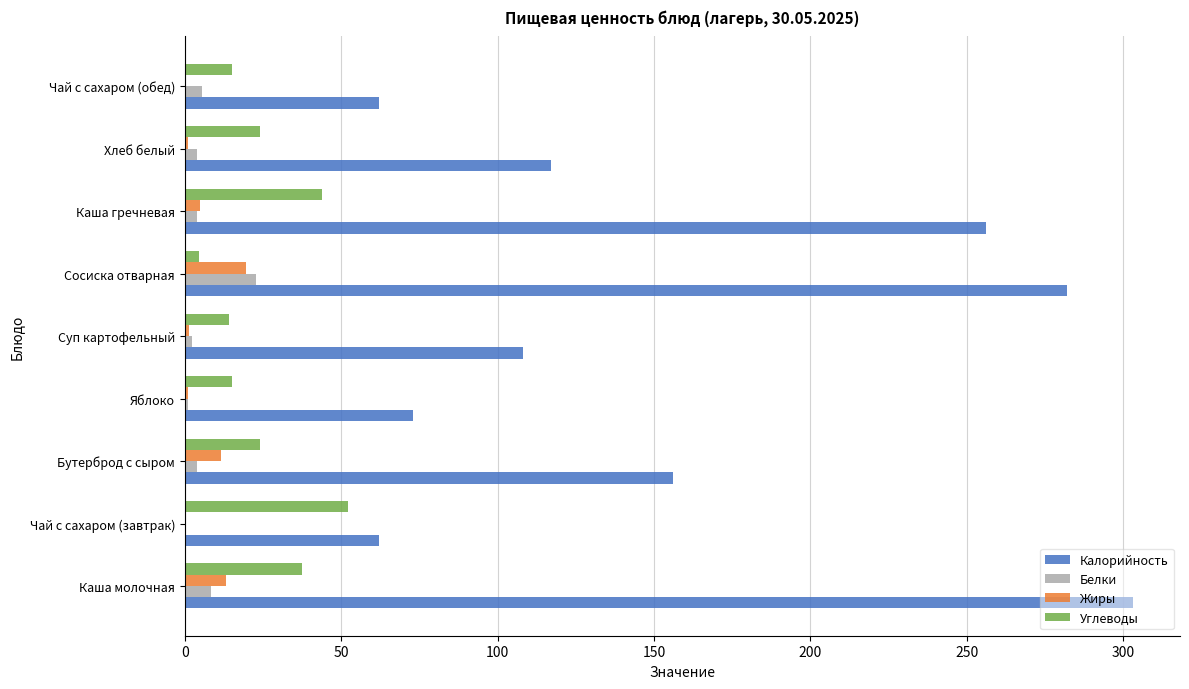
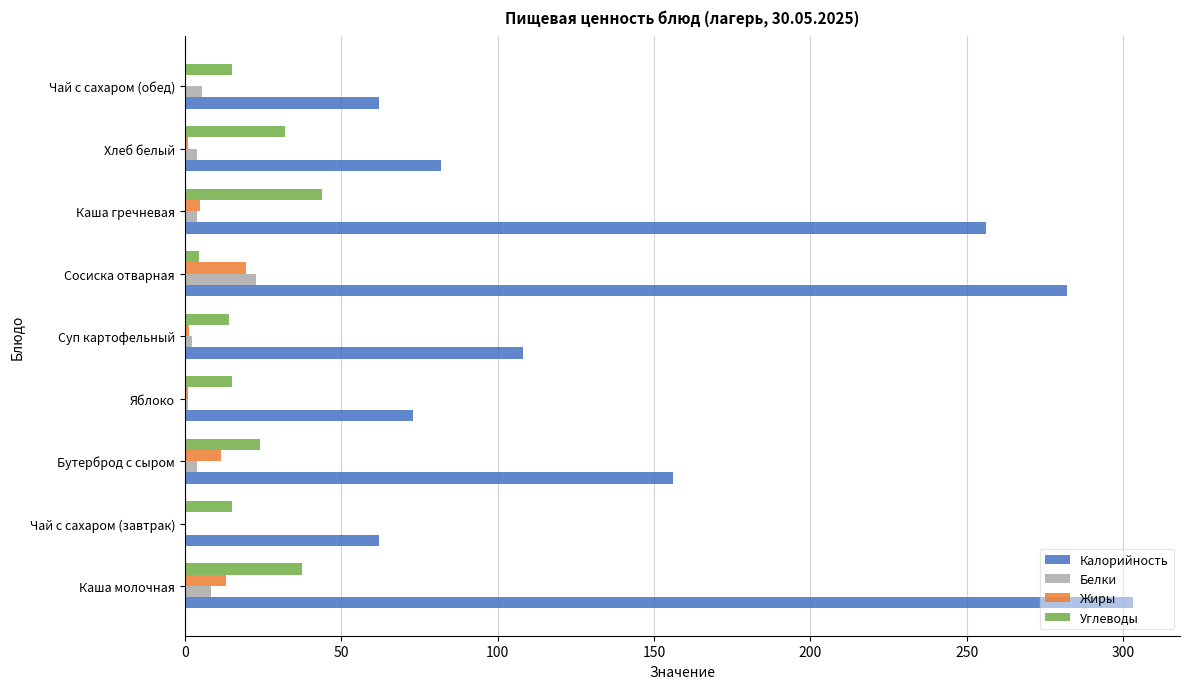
  {
    "Калорийность": {
      "Чай с сахаром (обед)": 62,
-     "Хлеб белый": 117,
+     "Хлеб белый": 82,
      "Каша гречневая": 256,
      "Сосиска отварная": 282,
      "Суп картофельный": 108,
      "Яблоко": 73,
      "Бутерброд с сыром": 156,
      "Чай с сахаром (завтрак)": 62
    },
    "Белки": {
      "Чай с сахаром (обед)": 5,
      "Хлеб белый": 4,
      "Каша гречневая": 4,
      "Сосиска отварная": 23,
      "Суп картофельный": 2,
      "Яблоко": 1,
      "Бутерброд с сыром": 4,
      "Каша молочная": 8
    },
    "Жиры": {
      "Чай с сахаром (обед)": 0,
      "Хлеб белый": 1,
      "Каша гречневая": 5,
      "Сосиска отварная": 20,
      "Суп картофельный": 1,
      "Яблоко": 1,
      "Бутерброд с сыром": 12,
      "Каша молочная": 13
    },
    "Углеводы": {
      "Чай с сахаром (обед)": 15,
-     "Хлеб белый": 24,
+     "Хлеб белый": 32,
      "Каша гречневая": 44,
      "Сосиска отварная": 5,
      "Суп картофельный": 14,
      "Яблоко": 15,
      "Бутерброд с сыром": 24,
-     "Чай с сахаром (завтрак)": 52,
+     "Чай с сахаром (завтрак)": 15,
      "Каша молочная": 38
    }
  }
